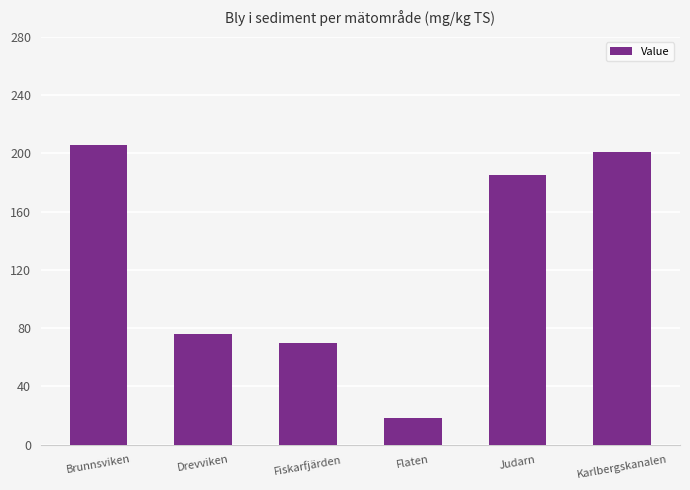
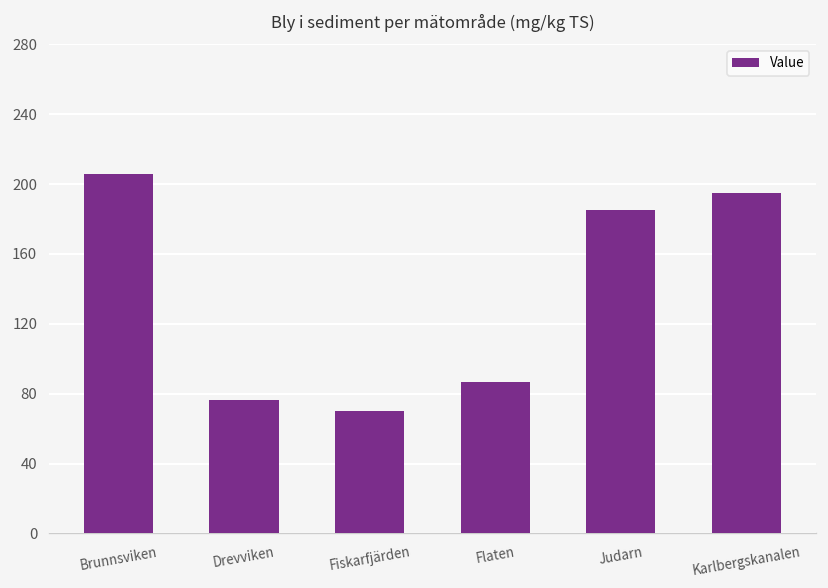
  {
    "Brunnsviken": 206,
    "Drevviken": 76,
    "Fiskarfjärden": 70,
-   "Flaten": 18,
+   "Flaten": 87,
    "Judarn": 185,
-   "Karlbergskanalen": 201
+   "Karlbergskanalen": 195
  }
